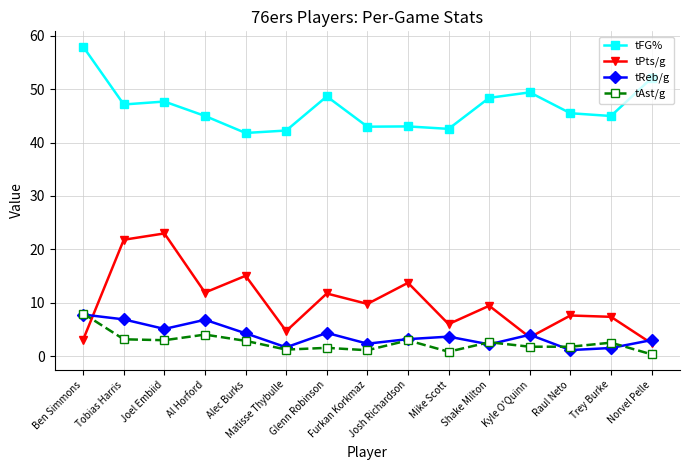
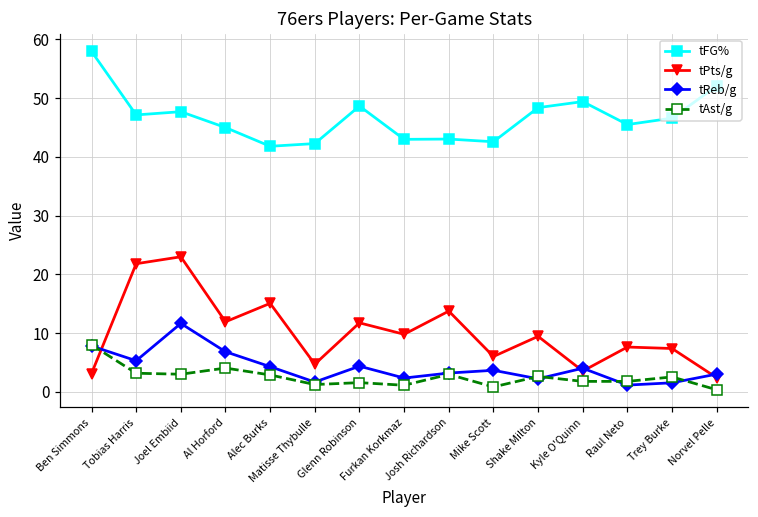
  {
    "tFG%": {
      "Ben Simmons": 58,
      "Tobias Harris": 47,
      "Joel Embiid": 48,
      "Al Horford": 45,
      "Alec Burks": 42,
      "Matisse Thybulle": 42,
      "Glenn Robinson": 49,
      "Furkan Korkmaz": 43,
      "Josh Richardson": 43,
      "Mike Scott": 43,
      "Shake Milton": 48,
      "Kyle O'Quinn": 49,
      "Raul Neto": 46,
-     "Trey Burke": 45
+     "Trey Burke": 47
    },
    "tPts/g": {
      "Ben Simmons": 3,
      "Tobias Harris": 22,
      "Joel Embiid": 23,
      "Al Horford": 12,
      "Alec Burks": 15,
      "Matisse Thybulle": 5,
      "Glenn Robinson": 12,
      "Furkan Korkmaz": 10,
      "Josh Richardson": 14,
      "Mike Scott": 6,
      "Shake Milton": 9,
      "Raul Neto": 8,
      "Trey Burke": 7,
      "Norvel Pelle": 2
    },
    "tReb/g": {
-     "Tobias Harris": 7,
-     "Joel Embiid": 5,
+     "Tobias Harris": 5,
+     "Joel Embiid": 12,
      "Al Horford": 7,
      "Alec Burks": 4,
      "Glenn Robinson": 4,
      "Furkan Korkmaz": 2,
      "Mike Scott": 4,
      "Raul Neto": 1,
      "Trey Burke": 2,
      "Norvel Pelle": 3
    },
    "tAst/g": {
      "Tobias Harris": 3,
      "Joel Embiid": 3,
      "Al Horford": 4,
      "Alec Burks": 3,
      "Glenn Robinson": 2,
      "Furkan Korkmaz": 1,
      "Mike Scott": 1,
      "Kyle O'Quinn": 2,
      "Raul Neto": 2,
      "Trey Burke": 3,
      "Norvel Pelle": 0
    }
  }
